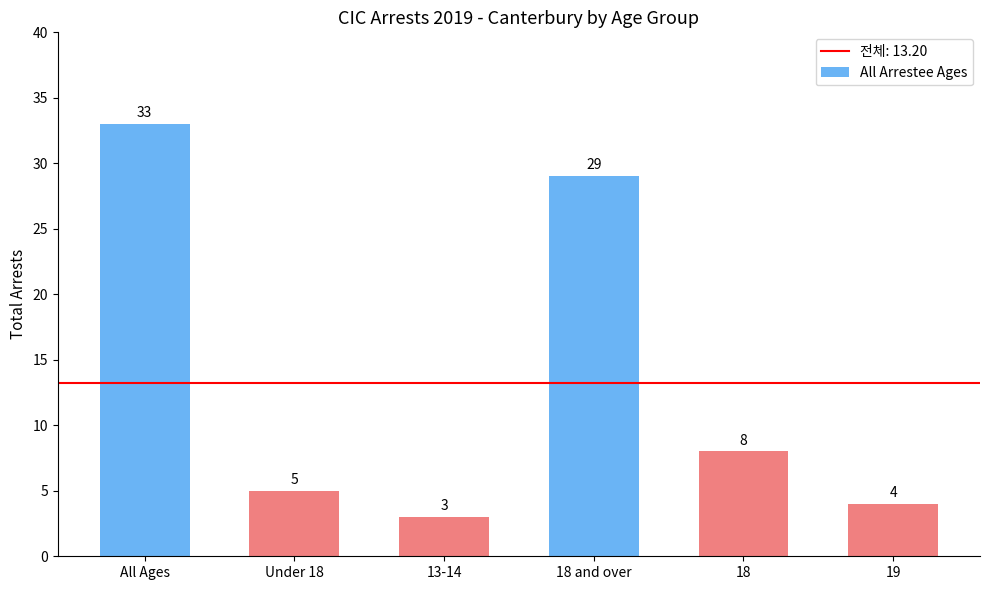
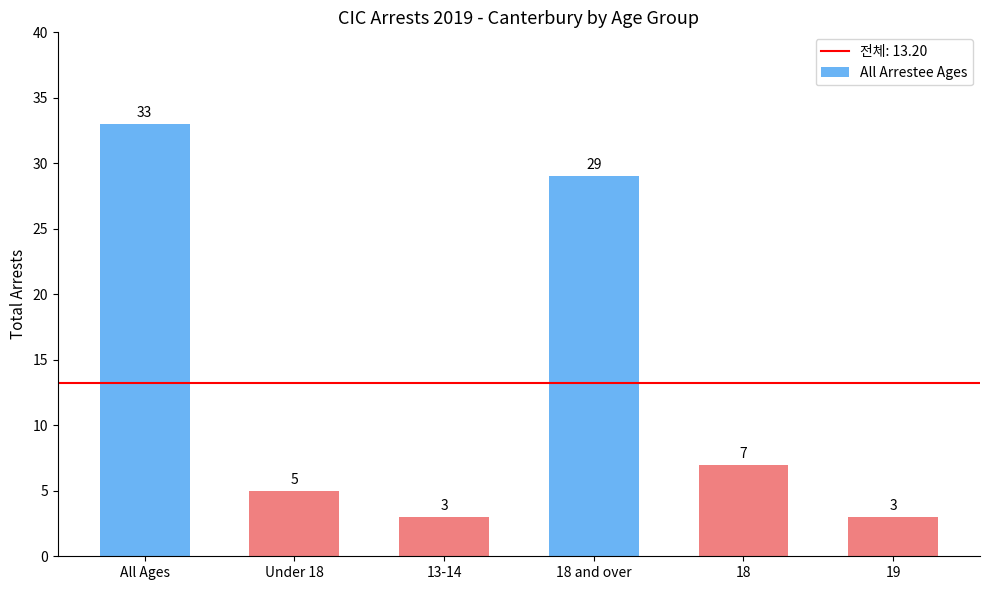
  {
    "All Ages": 33,
    "Under 18": 5,
    "13-14": 3,
    "18 and over": 29,
-   "18": 8,
-   "19": 4
+   "18": 7,
+   "19": 3
  }
